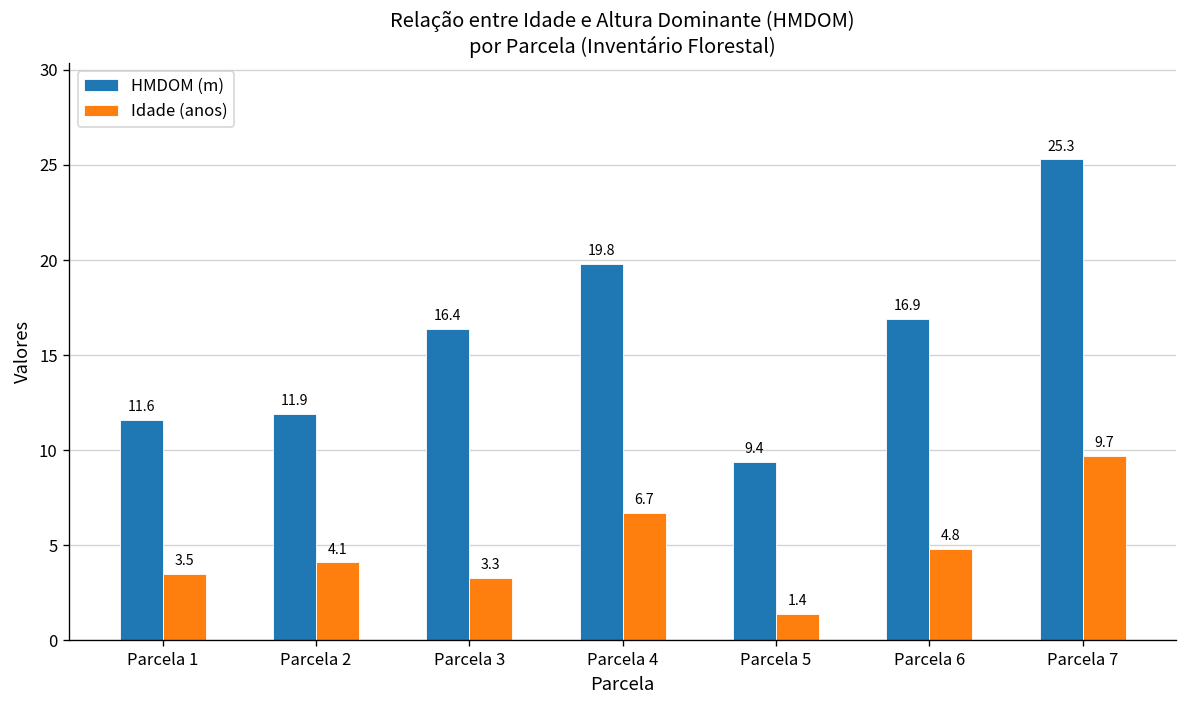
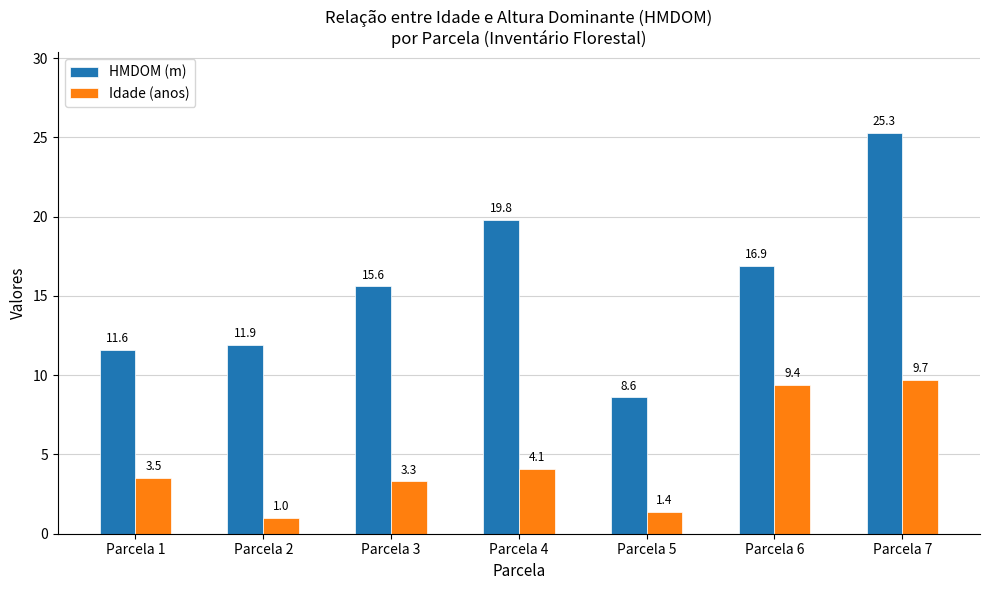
  {
    "HMDOM (m)": {
      "Parcela 1": 11.6,
      "Parcela 2": 11.9,
-     "Parcela 3": 16.4,
+     "Parcela 3": 15.6,
      "Parcela 4": 19.8,
-     "Parcela 5": 9.4,
+     "Parcela 5": 8.6,
      "Parcela 6": 16.9,
      "Parcela 7": 25.3
    },
    "Idade (anos)": {
      "Parcela 1": 3.5,
-     "Parcela 2": 4.1,
+     "Parcela 2": 1.0,
      "Parcela 3": 3.3,
-     "Parcela 4": 6.7,
+     "Parcela 4": 4.1,
      "Parcela 5": 1.4,
-     "Parcela 6": 4.8,
+     "Parcela 6": 9.4,
      "Parcela 7": 9.7
    }
  }
